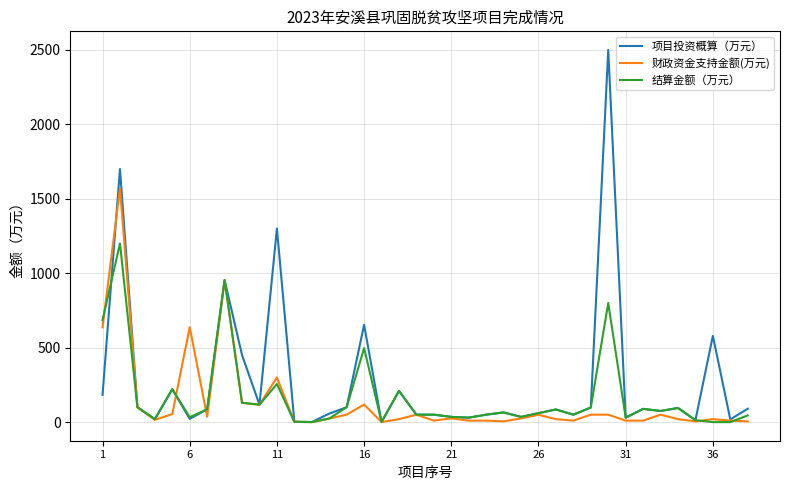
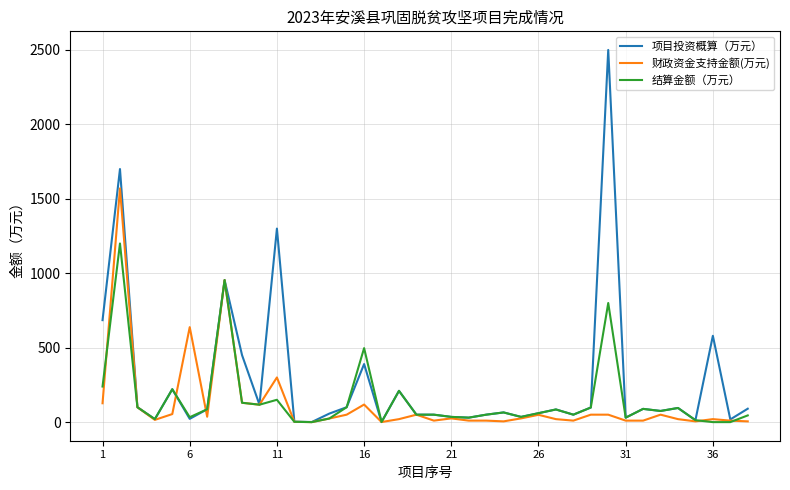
  {
    "项目投资概算（万元）": {
-     "1": 180,
+     "1": 690,
      "11": 1300,
-     "16": 650,
+     "16": 390,
      "36": 580
    },
    "财政资金支持金额(万元)": {
-     "1": 640,
+     "1": 130,
      "6": 640,
      "11": 300,
      "16": 120,
      "31": 10,
      "36": 20
    },
    "结算金额（万元）": {
-     "1": 690,
-     "11": 260,
+     "1": 240,
+     "11": 150,
      "16": 500,
      "36": 0
    }
  }
